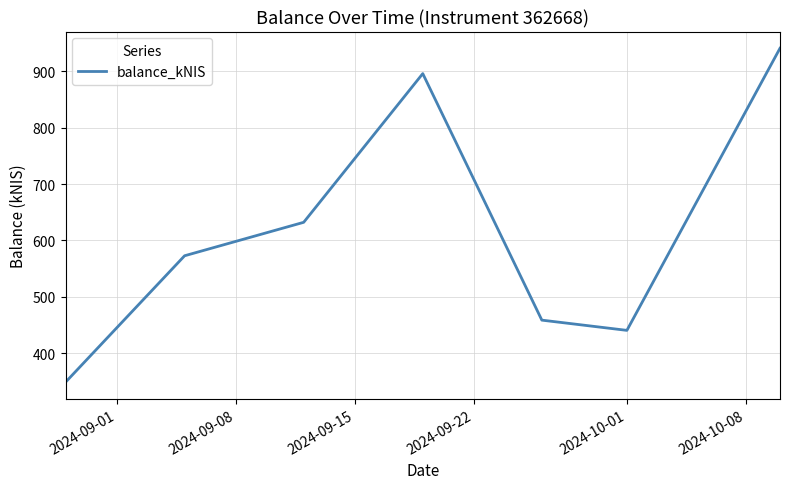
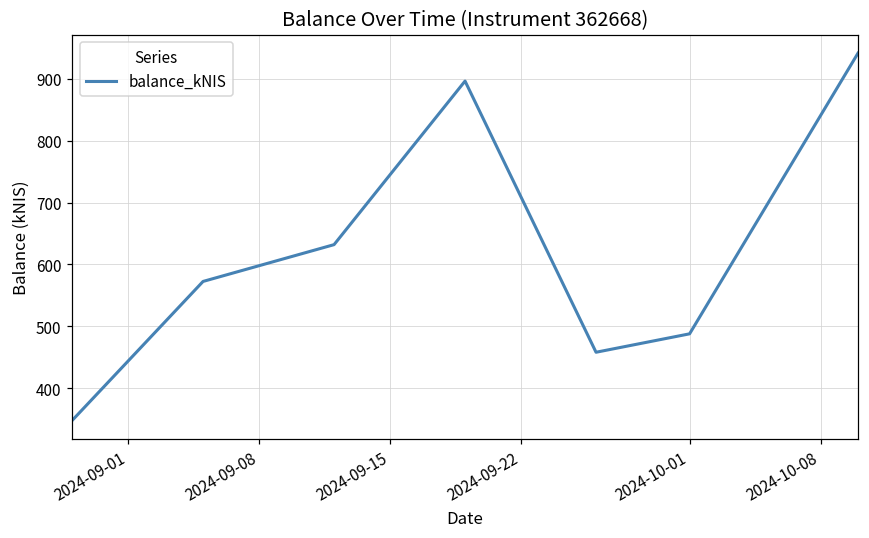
  {
-   "2024-10-01": 440
+   "2024-10-01": 490
  }
